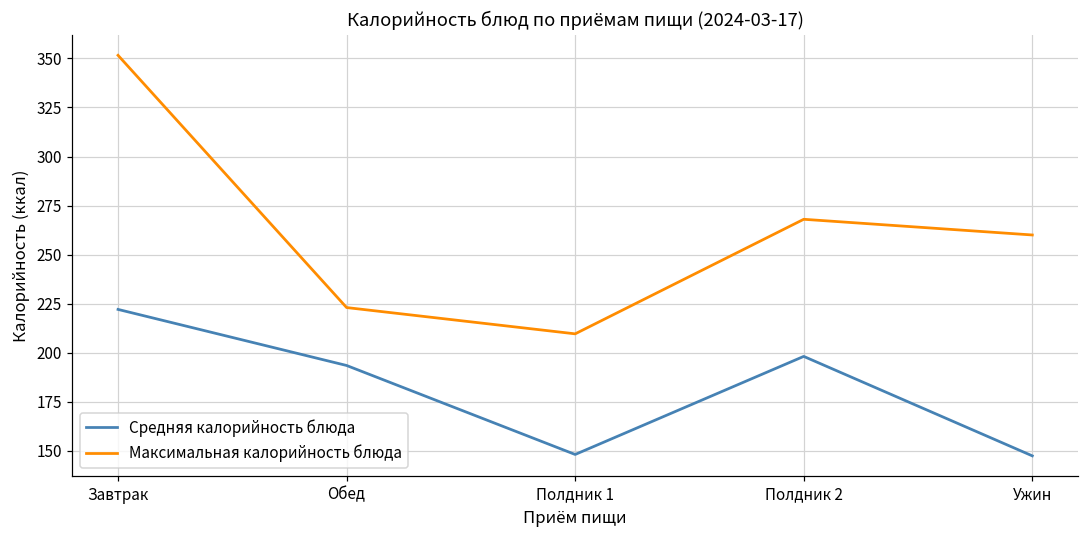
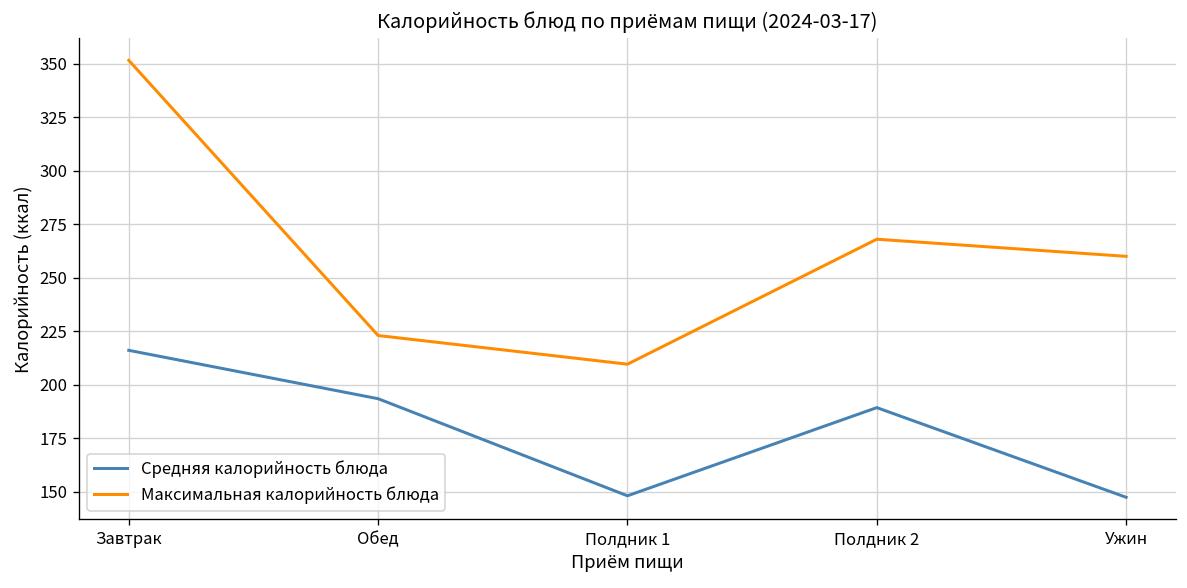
  {
    "Средняя калорийность блюда": {
-     "Завтрак": 222,
+     "Завтрак": 216,
      "Обед": 193,
      "Полдник 1": 148,
-     "Полдник 2": 198,
+     "Полдник 2": 189,
      "Ужин": 147
    },
    "Максимальная калорийность блюда": {
      "Завтрак": 352,
      "Обед": 223,
      "Полдник 1": 210,
      "Полдник 2": 268,
      "Ужин": 260
    }
  }
